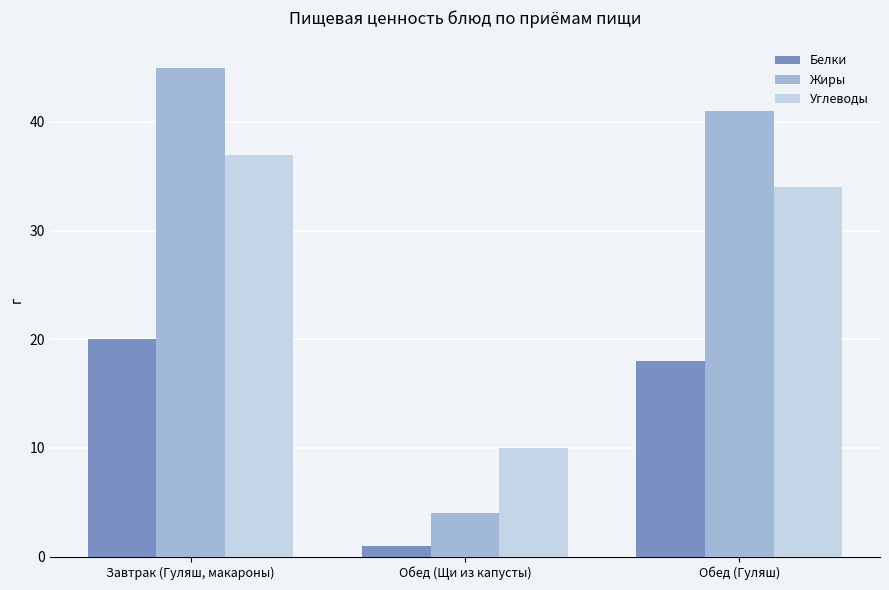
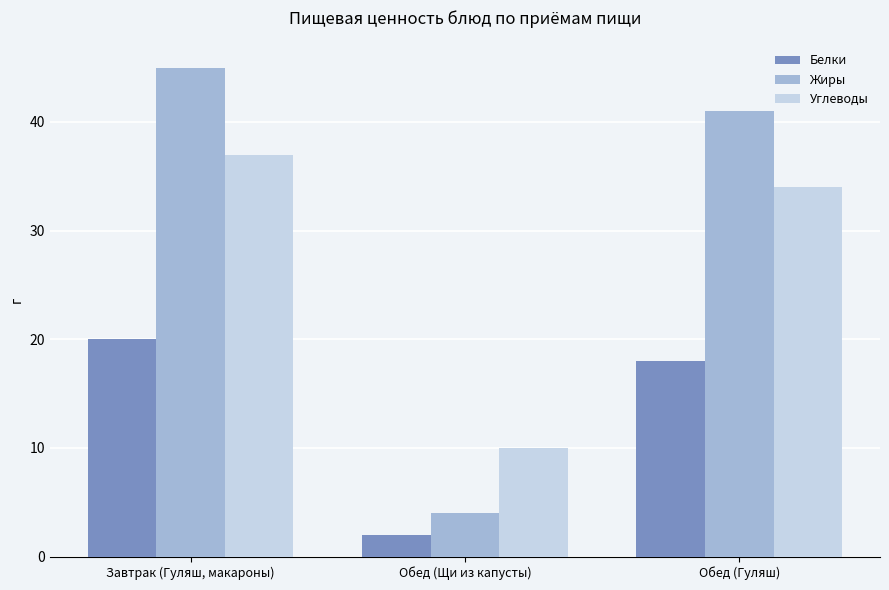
  {
    "Белки": {
      "Завтрак (Гуляш, макароны)": 20,
-     "Обед (Щи из капусты)": 1,
+     "Обед (Щи из капусты)": 2,
      "Обед (Гуляш)": 18
    }
  }
